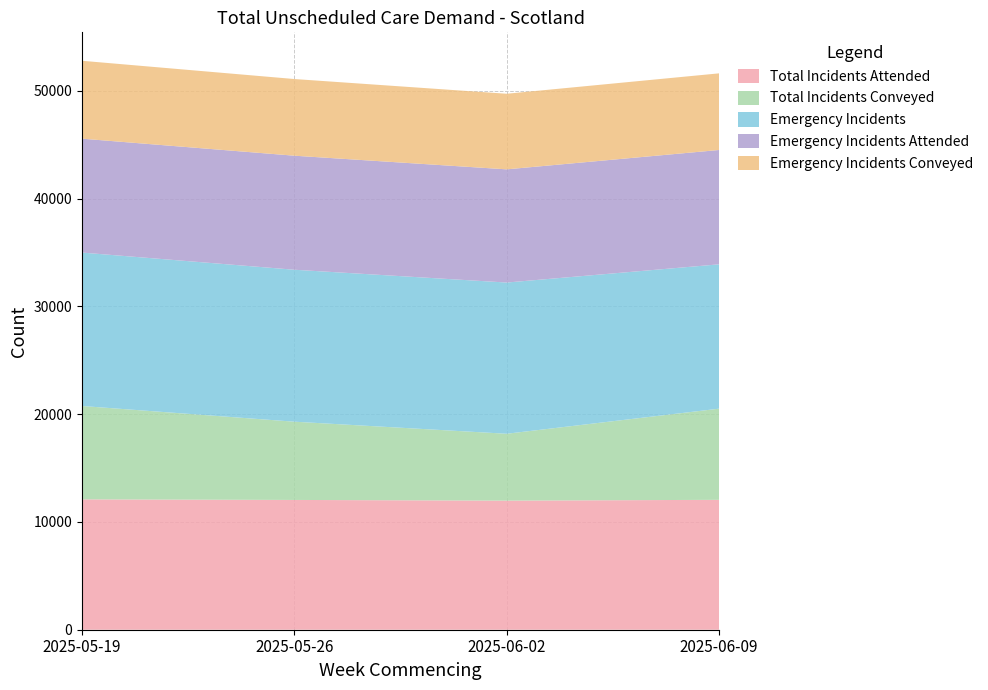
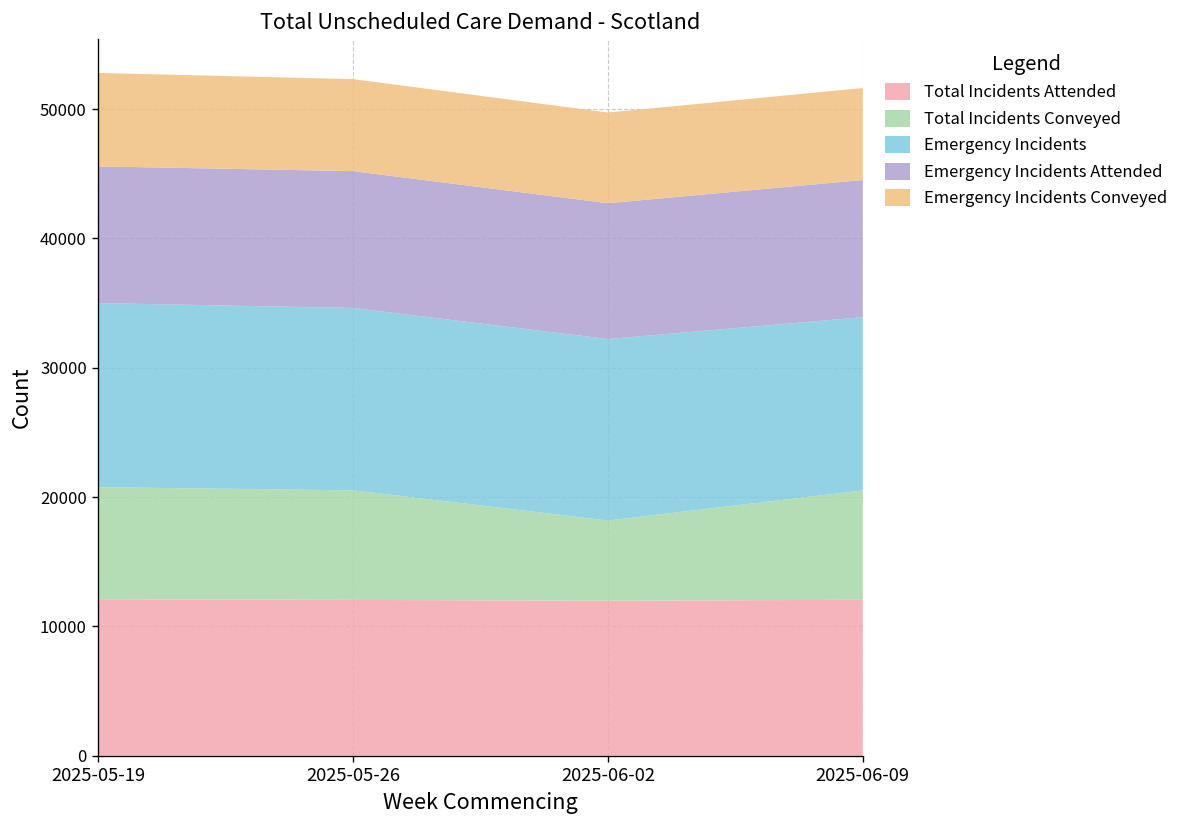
  {
    "Total Incidents Conveyed": {
      "2025-05-19": 8700,
-     "2025-05-26": 7300,
+     "2025-05-26": 8500,
      "2025-06-02": 6200,
      "2025-06-09": 8500
    },
    "Emergency Incidents": {
      "2025-05-19": 14200,
      "2025-05-26": 14100,
      "2025-06-02": 14000,
      "2025-06-09": 13400
    },
    "Emergency Incidents Attended": {
      "2025-05-19": 10600,
      "2025-05-26": 10600,
      "2025-06-02": 10500,
      "2025-06-09": 10600
    }
  }
